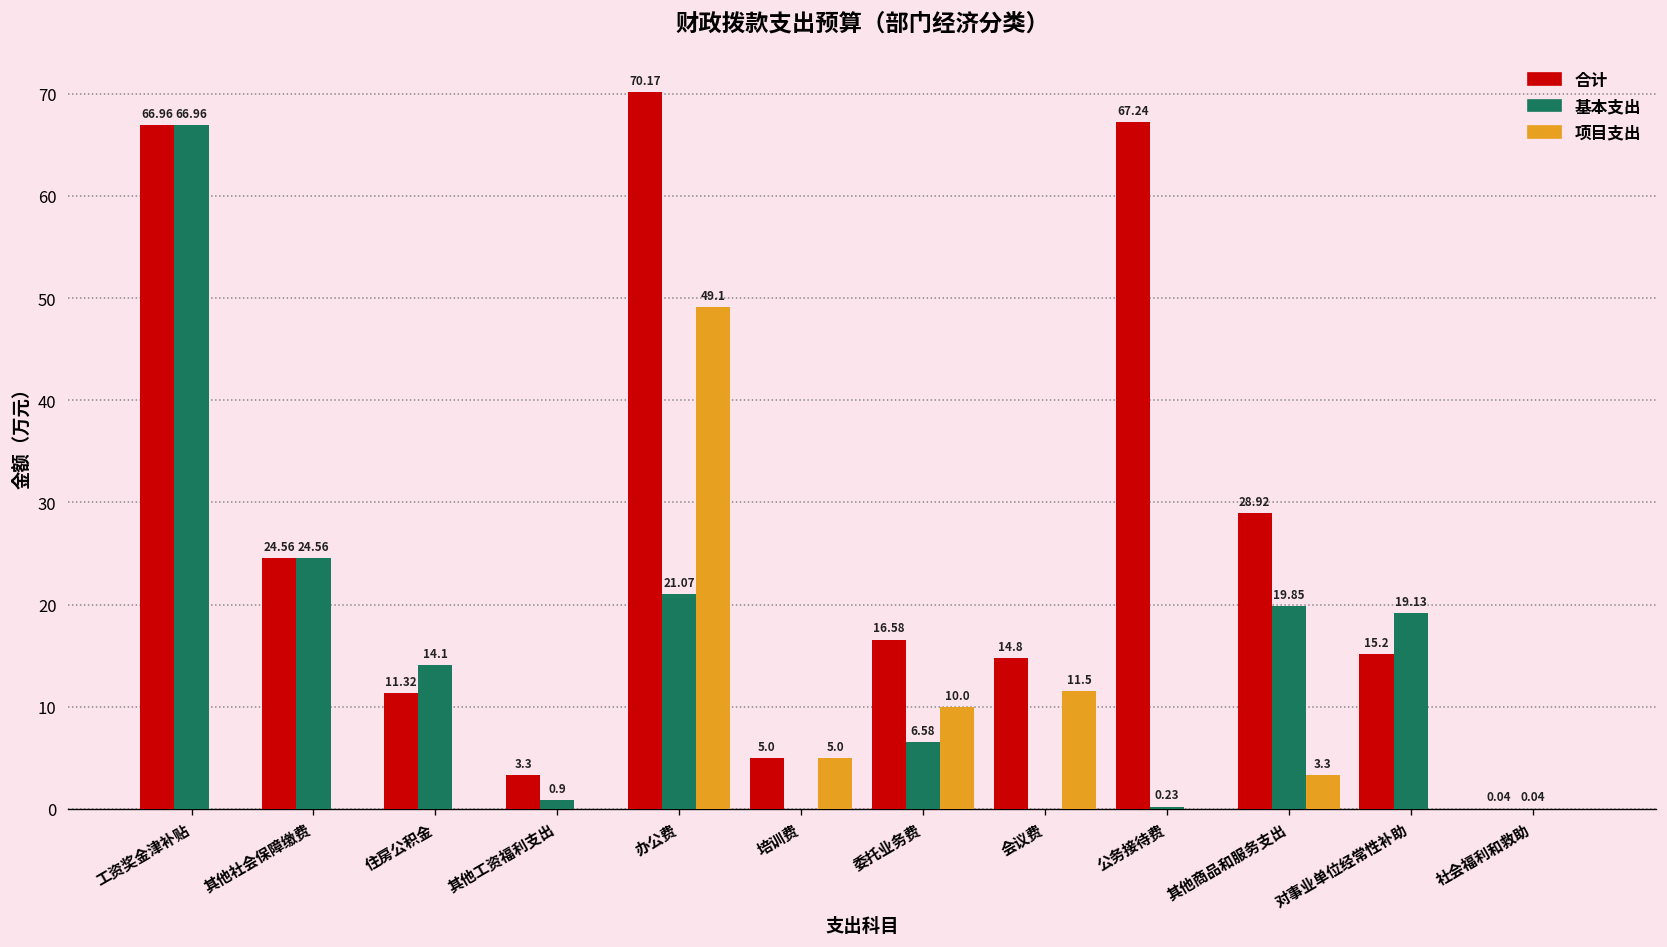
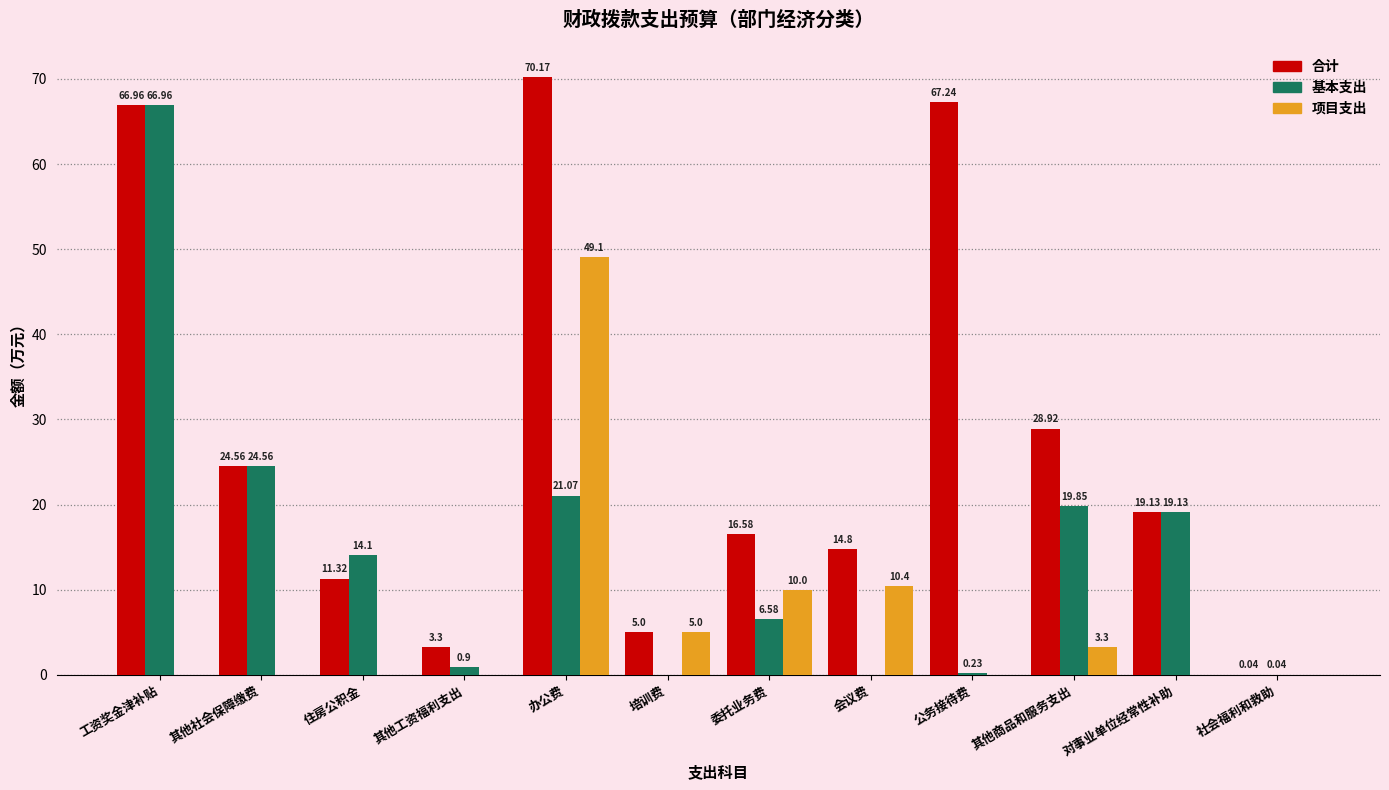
  {
    "合计": {
      "工资奖金津补贴": 66.96,
      "其他社会保障缴费": 24.56,
      "住房公积金": 11.32,
      "其他工资福利支出": 3.3,
      "办公费": 70.17,
      "培训费": 5.0,
      "委托业务费": 16.58,
      "会议费": 14.8,
      "公务接待费": 67.24,
      "其他商品和服务支出": 28.92,
-     "对事业单位经常性补助": 15.2,
+     "对事业单位经常性补助": 19.13,
      "社会福利和救助": 0.04
    },
    "基本支出": {
      "工资奖金津补贴": 66.96,
      "其他社会保障缴费": 24.56,
      "住房公积金": 14.1,
      "其他工资福利支出": 0.9,
      "办公费": 21.07,
      "委托业务费": 6.58,
      "公务接待费": 0.23,
      "其他商品和服务支出": 19.85,
      "对事业单位经常性补助": 19.13,
      "社会福利和救助": 0.04
    },
    "项目支出": {
      "办公费": 49.1,
      "培训费": 5.0,
      "委托业务费": 10.0,
-     "会议费": 11.5,
+     "会议费": 10.4,
      "其他商品和服务支出": 3.3
    }
  }
